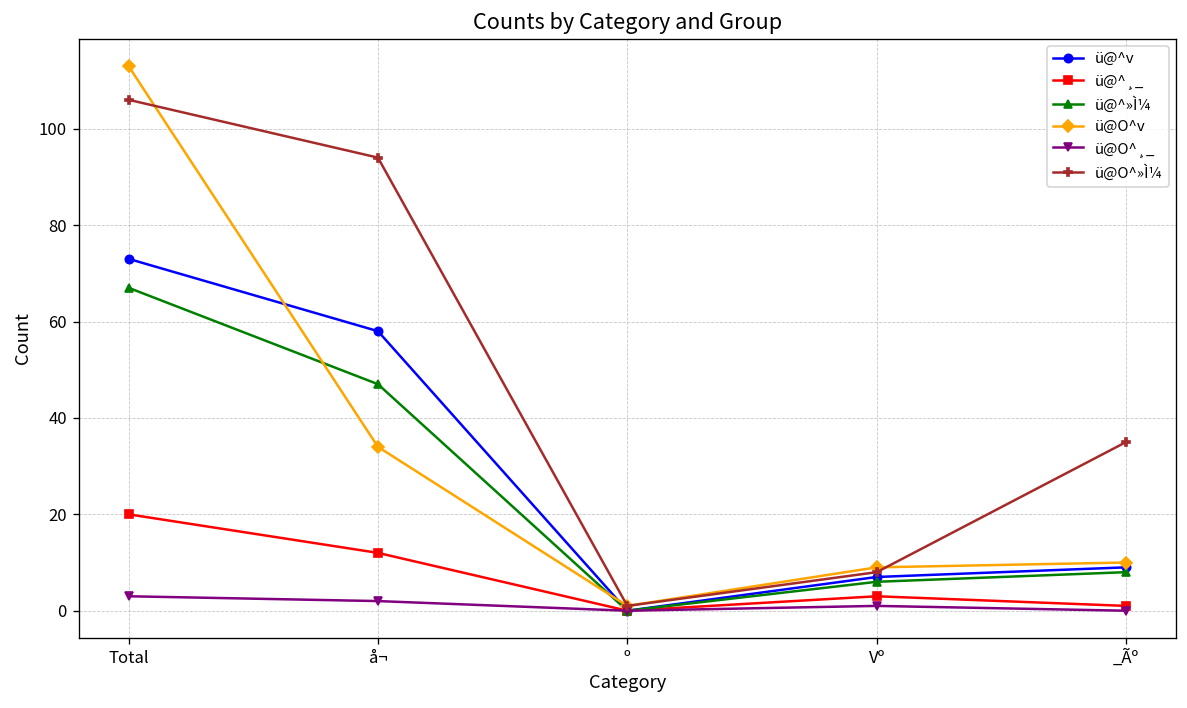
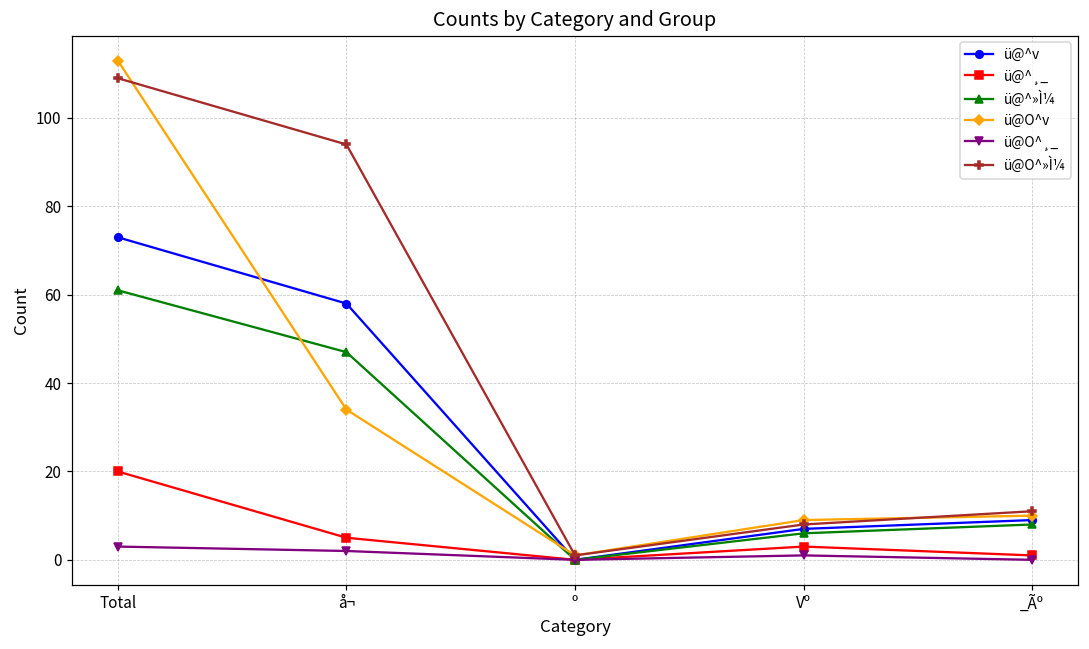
  {
    "ü@^v": {
      "Total": 73,
      "å¬": 58,
      "Vº": 7,
      "_Ãº": 9
    },
    "ü@^¸_": {
      "Total": 20,
-     "å¬": 12,
+     "å¬": 5,
      "Vº": 3,
      "_Ãº": 1
    },
    "ü@^»Ì¼": {
-     "Total": 67,
+     "Total": 61,
      "å¬": 47,
      "Vº": 6,
      "_Ãº": 8
    },
    "ü@O^v": {
      "Total": 113,
      "å¬": 34,
      "Vº": 9,
      "_Ãº": 10
    },
    "ü@O^¸_": {
      "Total": 3,
      "å¬": 2,
      "Vº": 1,
      "_Ãº": 0
    },
    "ü@O^»Ì¼": {
-     "Total": 106,
+     "Total": 109,
      "å¬": 94,
      "Vº": 8,
-     "_Ãº": 35
+     "_Ãº": 11
    }
  }
